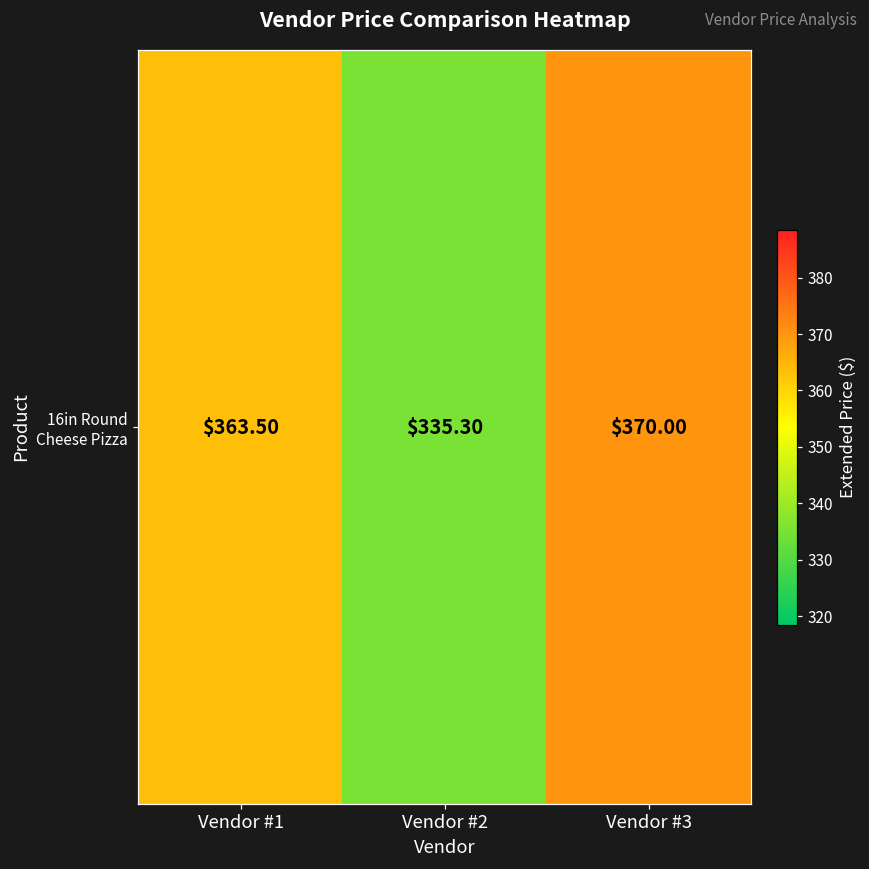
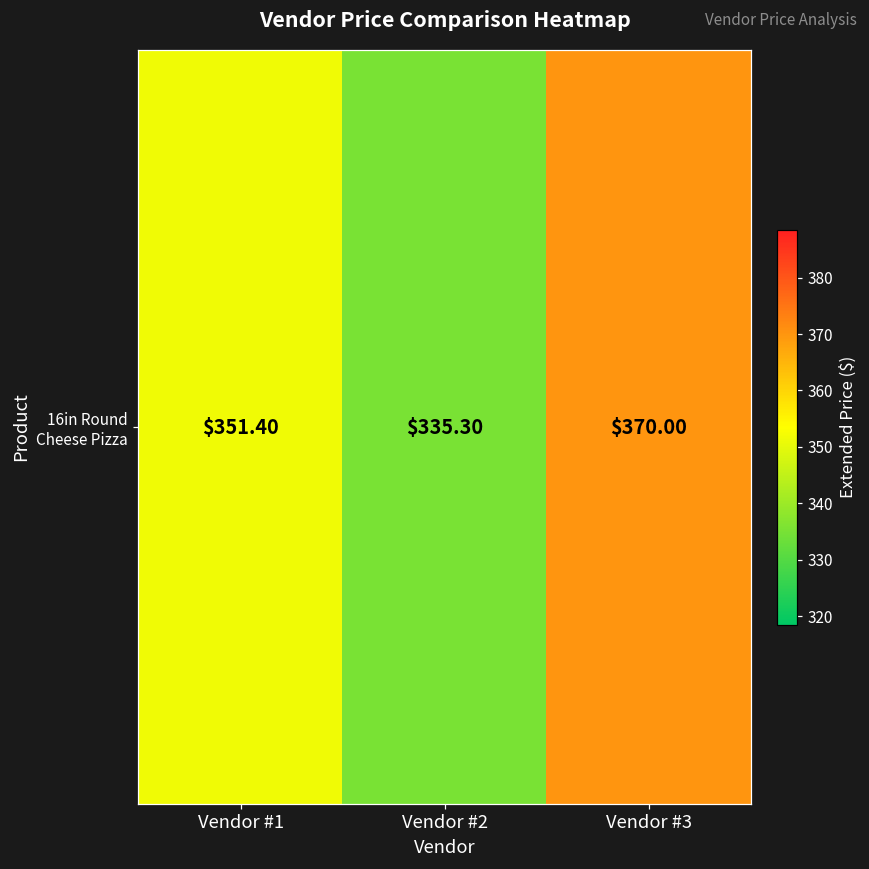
  {
    "16in Round Cheese Pizza": {
-     "Vendor #1": "$363.50",
+     "Vendor #1": "$351.40",
      "Vendor #2": "$335.30",
      "Vendor #3": "$370.00"
    }
  }
